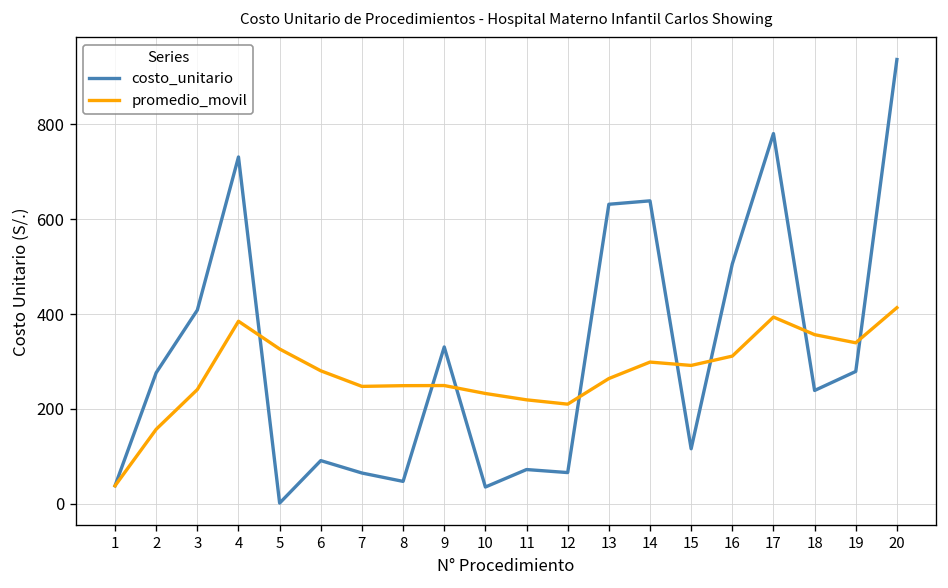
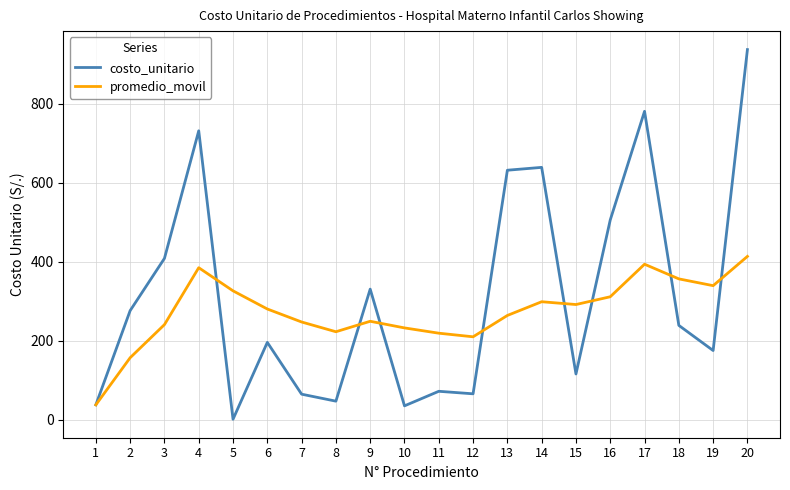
  {
    "costo_unitario": {
      "2": 280,
      "3": 410,
      "4": 730,
      "5": 0,
-     "6": 90,
+     "6": 200,
      "7": 60,
      "8": 50,
      "9": 330,
      "10": 30,
      "11": 70,
      "12": 70,
      "13": 630,
      "14": 640,
      "15": 120,
      "16": 510,
      "17": 780,
      "18": 240,
-     "19": 280,
+     "19": 180,
      "20": 940
    },
    "promedio_movil": {
      "2": 160,
      "3": 240,
      "4": 380,
      "5": 330,
      "6": 280,
      "7": 250,
-     "8": 250,
+     "8": 220,
      "9": 250,
      "10": 230,
      "11": 220,
      "12": 210,
      "13": 260,
      "14": 300,
      "15": 290,
      "16": 310,
      "17": 390,
      "18": 360,
      "19": 340,
      "20": 410
    }
  }
